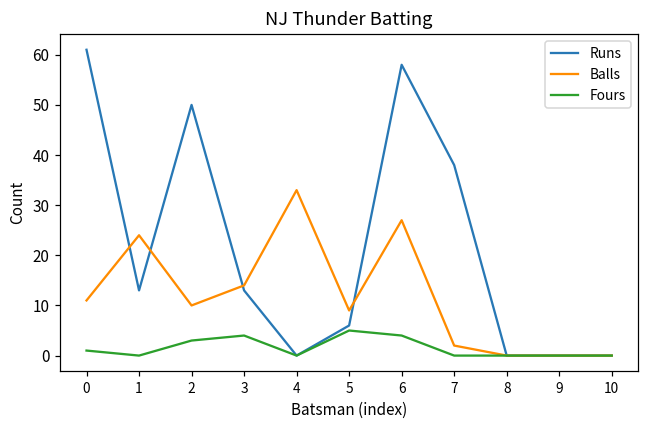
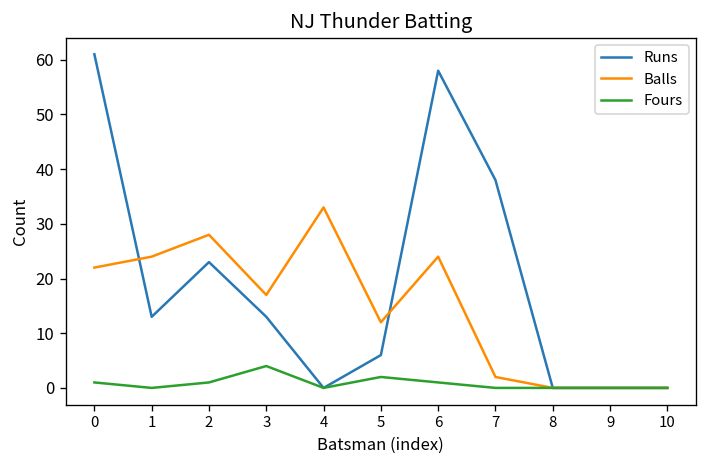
  {
    "Runs": {
      "0": 61,
      "1": 13,
-     "2": 50,
+     "2": 23,
      "3": 13,
      "5": 6,
      "6": 58,
      "7": 38
    },
    "Balls": {
-     "0": 11,
+     "0": 22,
      "1": 24,
-     "2": 10,
-     "3": 14,
+     "2": 28,
+     "3": 17,
      "4": 33,
-     "5": 9,
-     "6": 27,
+     "5": 12,
+     "6": 24,
      "7": 2
    },
    "Fours": {
      "0": 1,
      "1": 0,
-     "2": 3,
+     "2": 1,
      "3": 4,
-     "5": 5,
-     "6": 4,
+     "5": 2,
+     "6": 1,
      "7": 0
    }
  }
